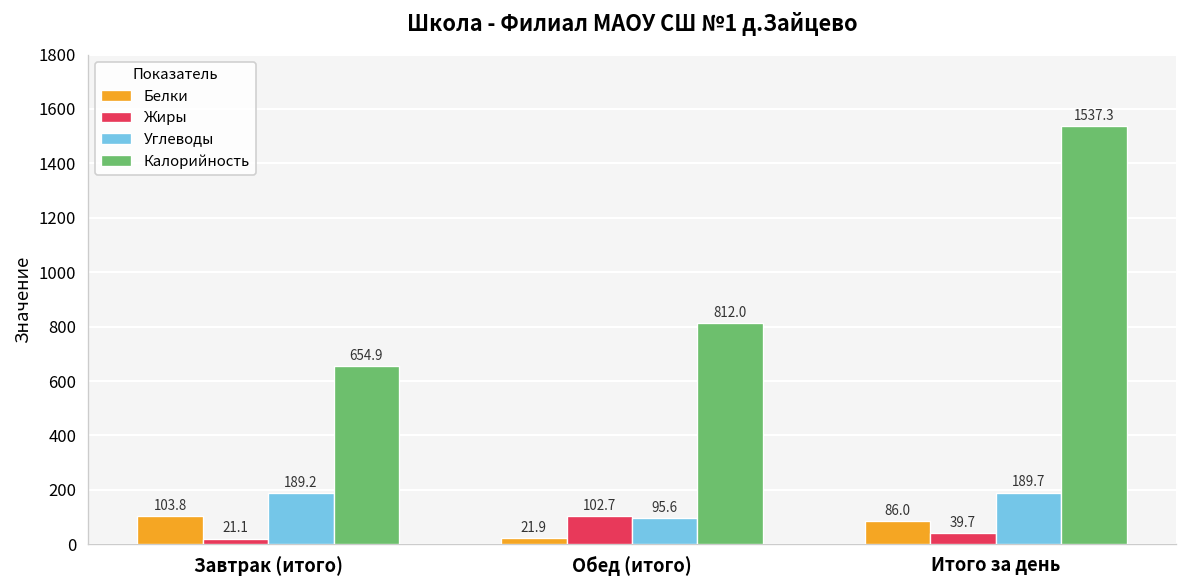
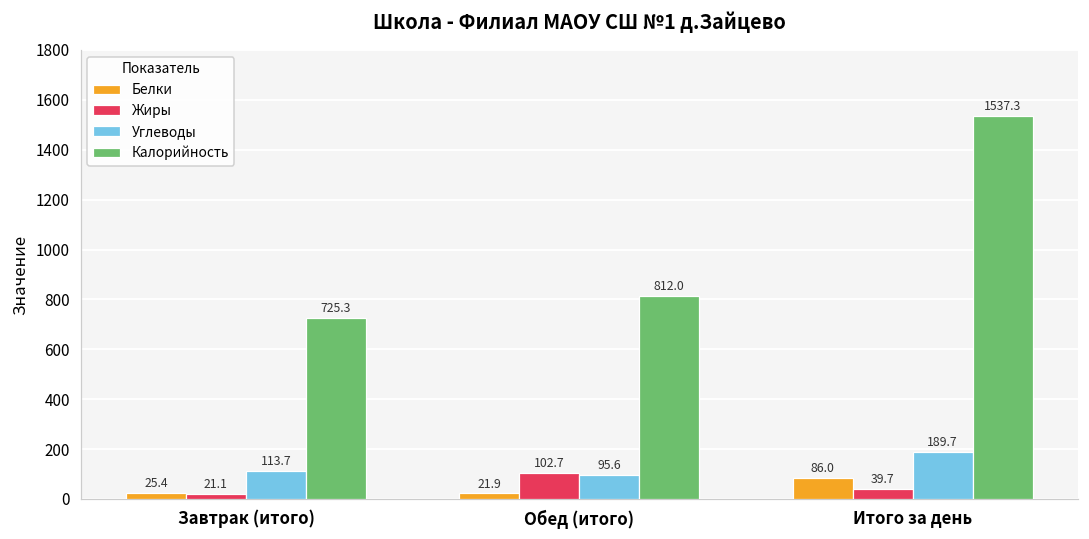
  {
    "Белки": {
-     "Завтрак (итого)": 103.8,
+     "Завтрак (итого)": 25.4,
      "Обед (итого)": 21.9,
      "Итого за день": 86.0
    },
    "Жиры": {
      "Завтрак (итого)": 21.1,
      "Обед (итого)": 102.7,
      "Итого за день": 39.7
    },
    "Углеводы": {
-     "Завтрак (итого)": 189.2,
+     "Завтрак (итого)": 113.7,
      "Обед (итого)": 95.6,
      "Итого за день": 189.7
    },
    "Калорийность": {
-     "Завтрак (итого)": 654.9,
+     "Завтрак (итого)": 725.3,
      "Обед (итого)": 812.0,
      "Итого за день": 1537.3
    }
  }
